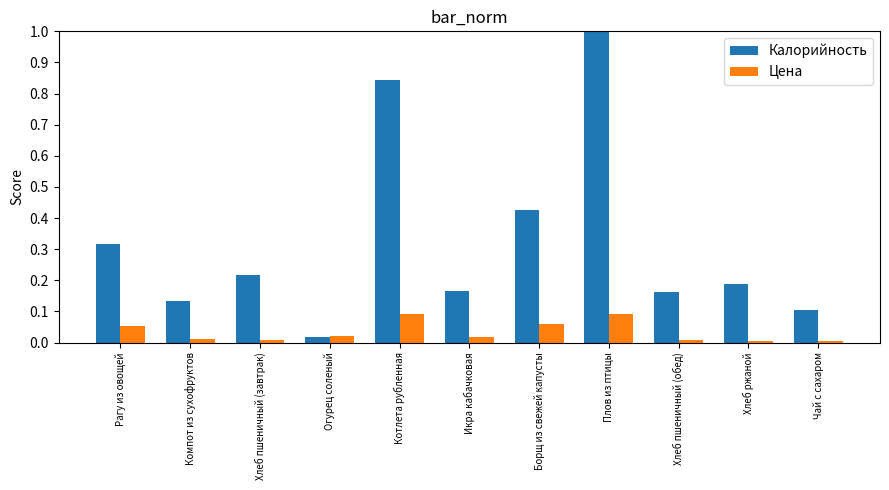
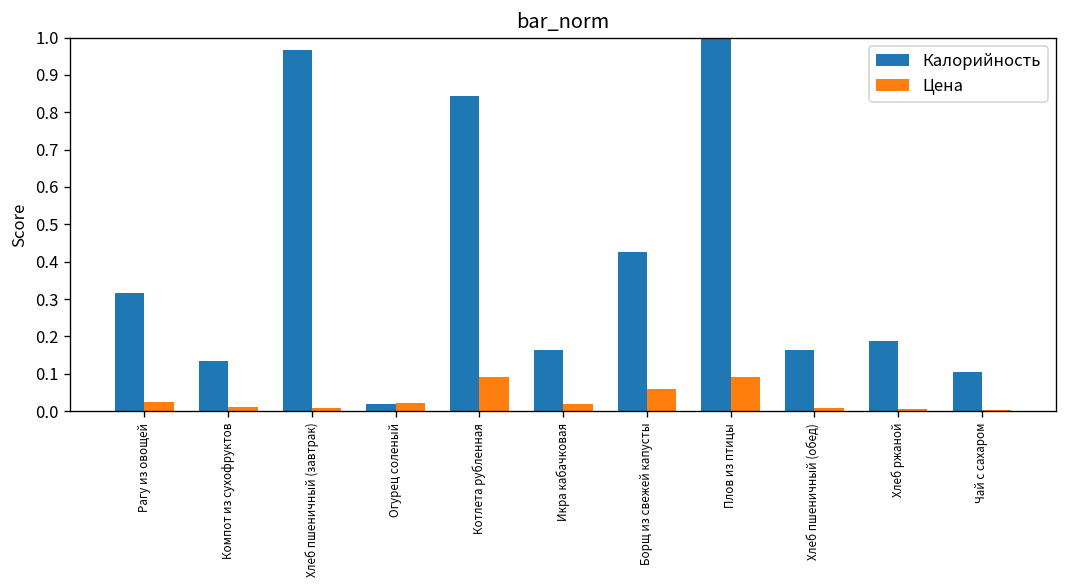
  {
    "Калорийность": {
      "Рагу из овощей": 0.32,
      "Компот из сухофруктов": 0.13,
-     "Хлеб пшеничный (завтрак)": 0.22,
+     "Хлеб пшеничный (завтрак)": 0.97,
      "Огурец соленый": 0.02,
      "Котлета рубленная": 0.84,
      "Икра кабачковая": 0.16,
      "Борщ из свежей капусты": 0.43,
      "Плов из птицы": 1.00,
      "Хлеб пшеничный (обед)": 0.16,
      "Хлеб ржаной": 0.19,
      "Чай с сахаром": 0.10
    },
    "Цена": {
-     "Рагу из овощей": 0.05,
+     "Рагу из овощей": 0.02,
      "Компот из сухофруктов": 0.01,
      "Хлеб пшеничный (завтрак)": 0.01,
      "Огурец соленый": 0.02,
      "Котлета рубленная": 0.09,
      "Икра кабачковая": 0.02,
      "Борщ из свежей капусты": 0.06,
      "Плов из птицы": 0.09
    }
  }
